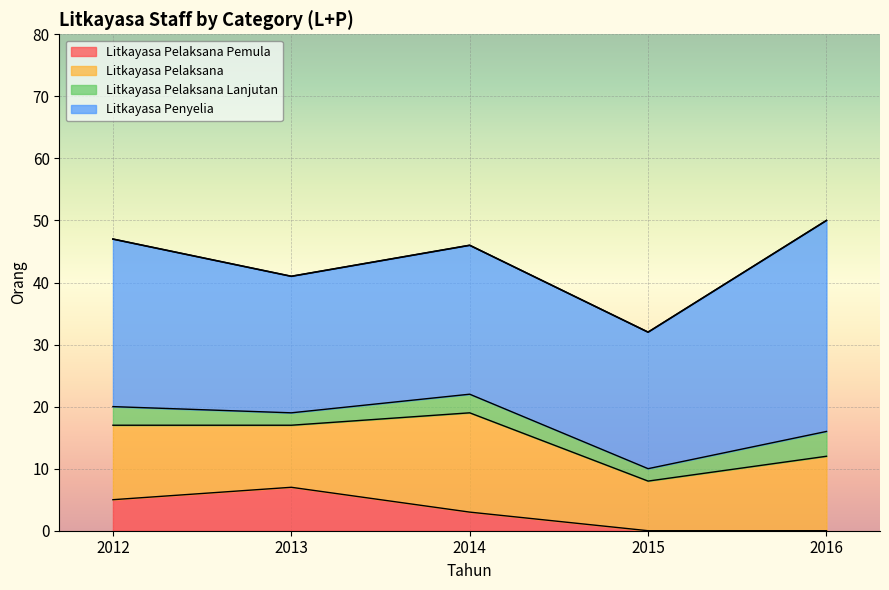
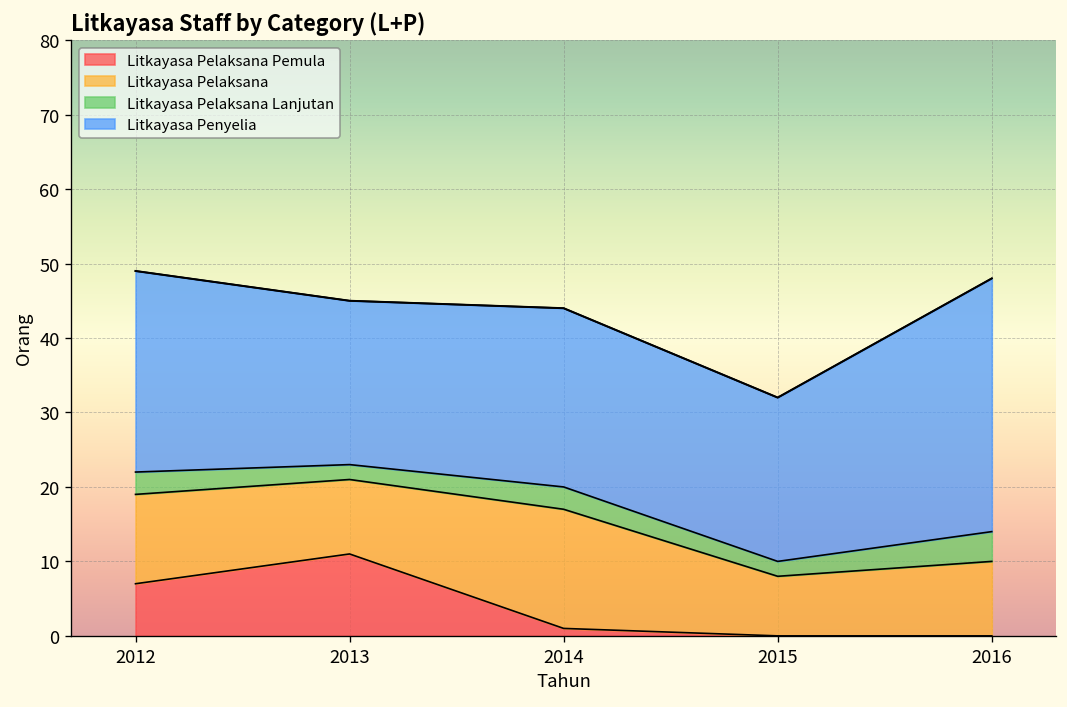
  {
    "Litkayasa Pelaksana Pemula": {
-     "2012": 5,
-     "2013": 7,
-     "2014": 3,
+     "2012": 7,
+     "2013": 11,
+     "2014": 1,
      "2015": 0,
      "2016": 0
    },
    "Litkayasa Pelaksana": {
      "2012": 12,
      "2013": 10,
      "2014": 16,
      "2015": 8,
-     "2016": 12
+     "2016": 10
    },
    "Litkayasa Pelaksana Lanjutan": {
      "2012": 3,
      "2013": 2,
      "2014": 3,
      "2015": 2,
      "2016": 4
    },
    "Litkayasa Penyelia": {
      "2012": 27,
      "2013": 22,
      "2014": 24,
      "2015": 22,
      "2016": 34
    }
  }
